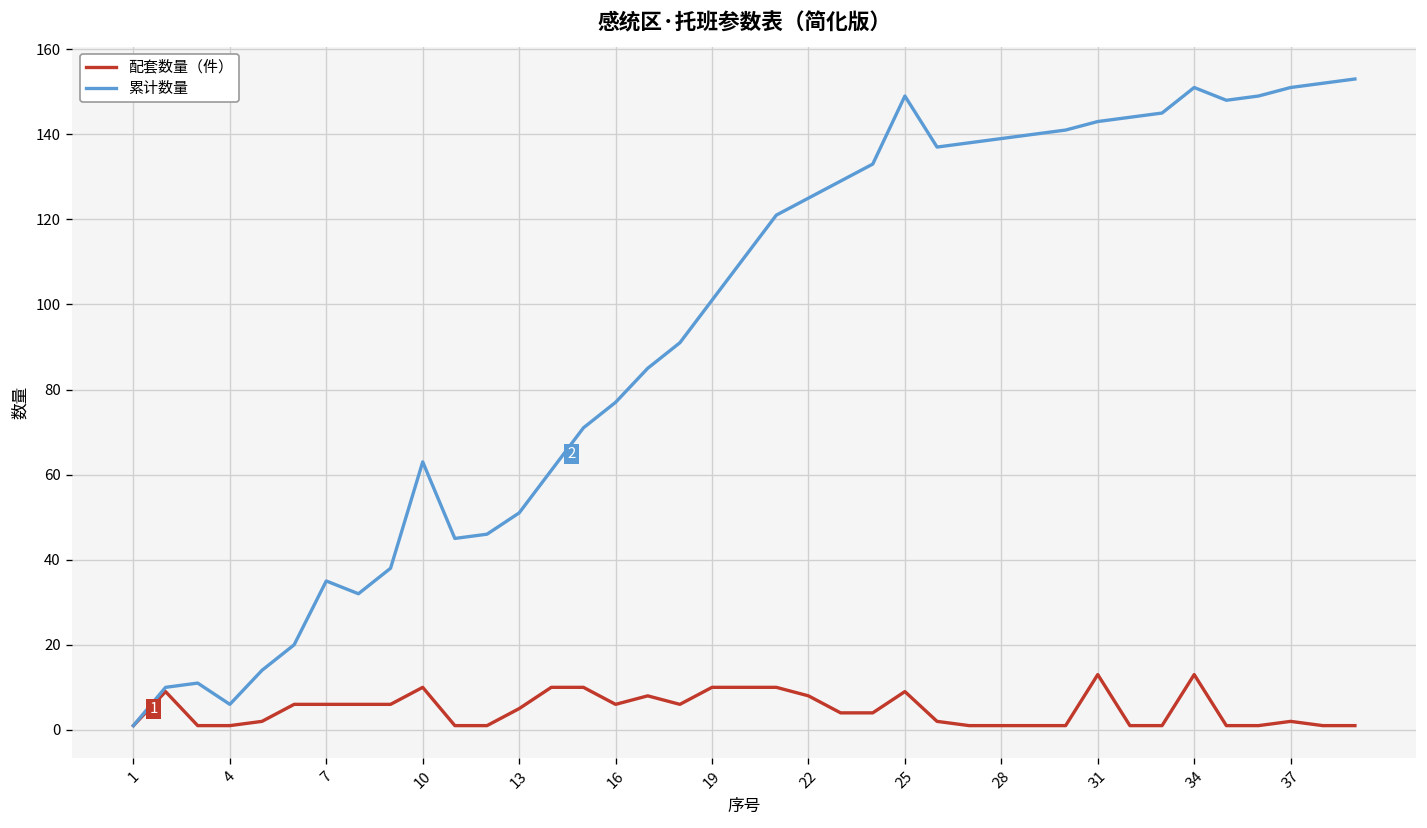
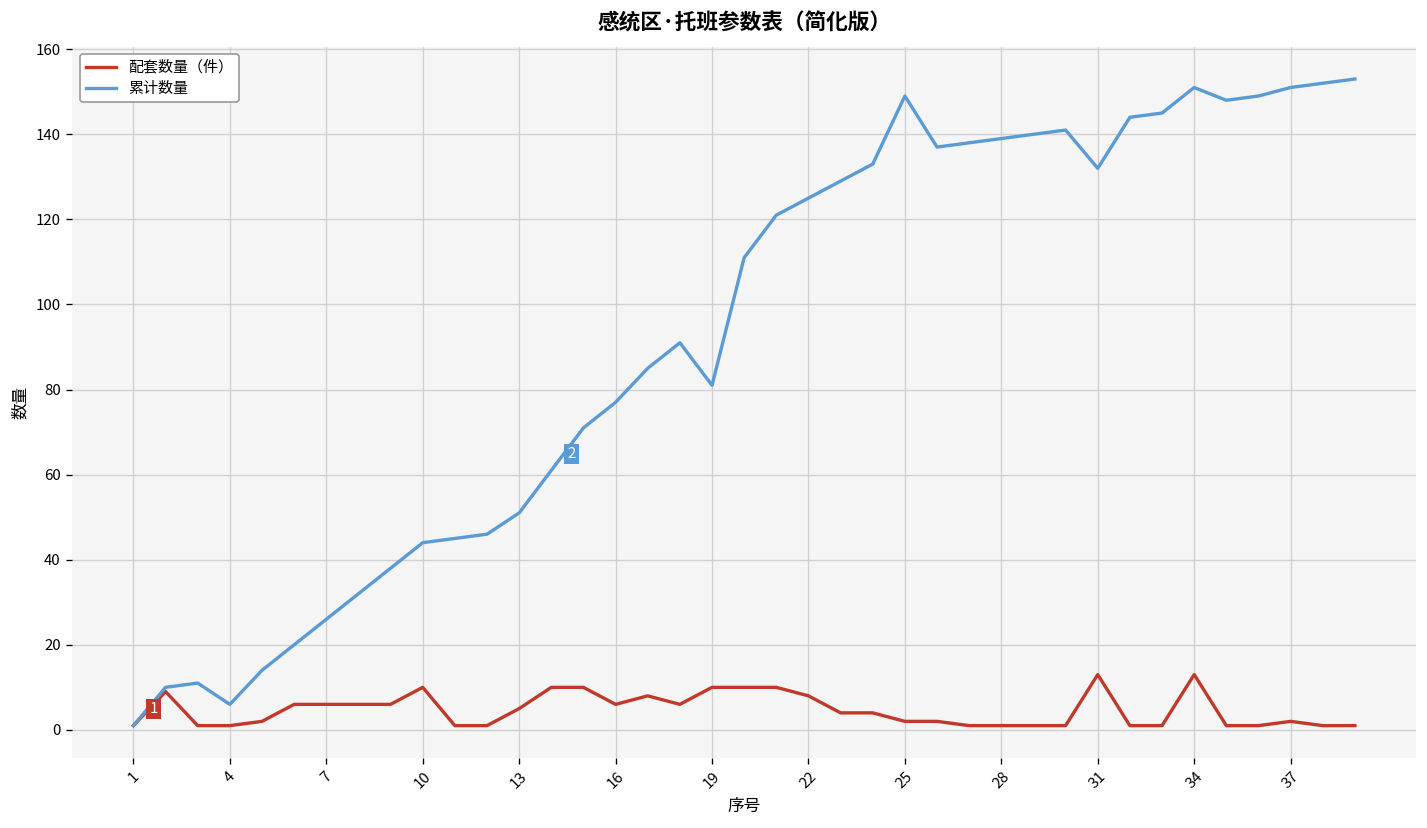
  {
    "配套数量（件）": {
      "4": 1,
      "7": 6,
      "10": 10,
      "13": 5,
      "16": 6,
      "19": 10,
      "22": 8,
-     "25": 9,
+     "25": 2,
      "28": 1,
      "31": 13,
      "34": 13,
      "37": 2
    },
    "累计数量": {
      "4": 6,
-     "7": 35,
-     "10": 63,
+     "7": 26,
+     "10": 44,
      "13": 51,
      "16": 77,
-     "19": 101,
+     "19": 81,
      "22": 125,
      "25": 149,
      "28": 139,
-     "31": 143,
+     "31": 132,
      "34": 151,
      "37": 151
    }
  }
